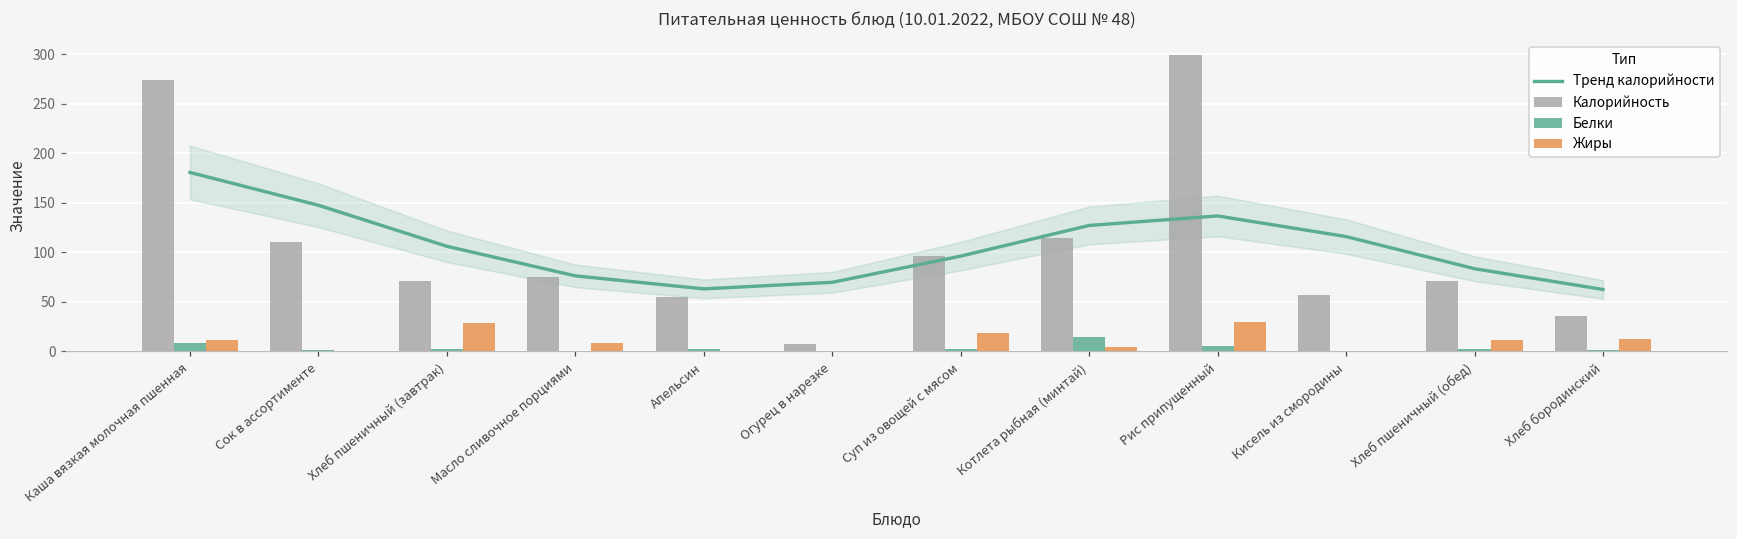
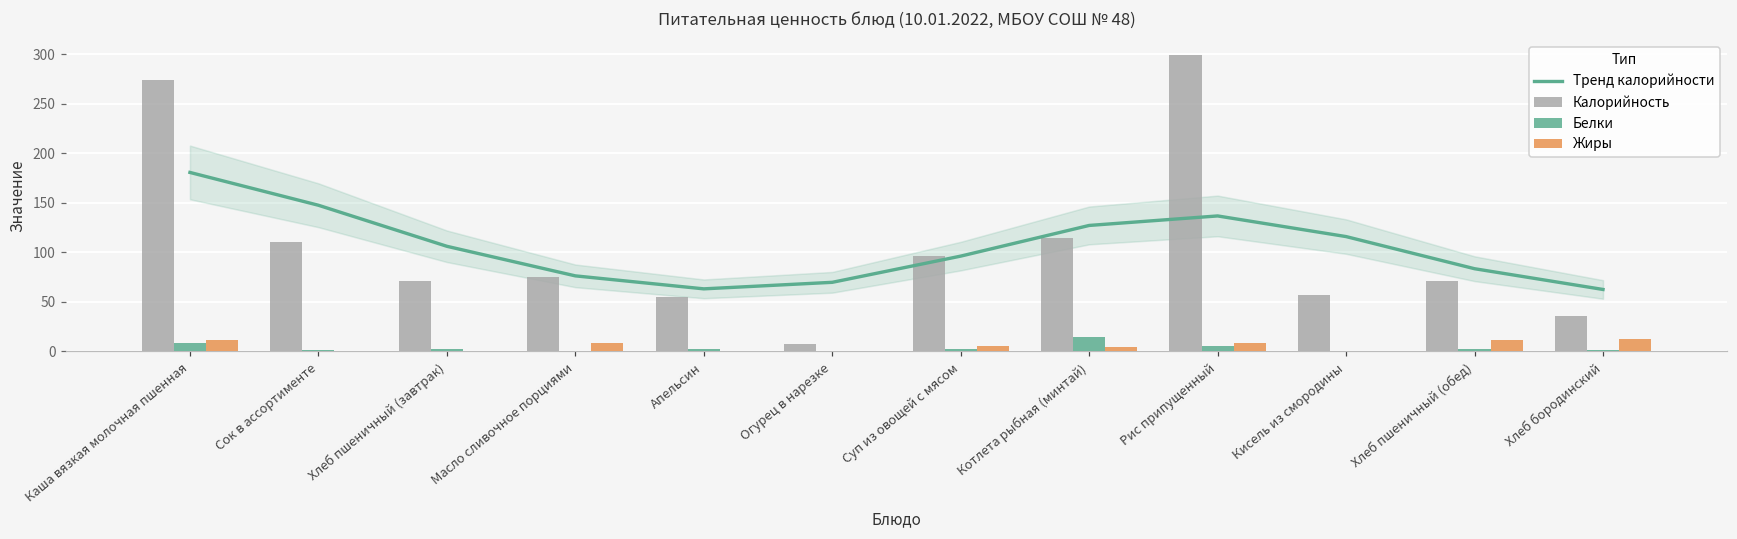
  {
    "Калорийность": {
      "Каша вязкая молочная пшенная": 270,
      "Сок в ассортименте": 110,
      "Хлеб пшеничный (завтрак)": 70,
      "Масло сливочное порциями": 80,
      "Апельсин": 60,
      "Огурец в нарезке": 10,
      "Суп из овощей с мясом": 100,
      "Котлета рыбная (минтай)": 120,
      "Рис припущенный": 300,
      "Кисель из смородины": 60,
      "Хлеб пшеничный (обед)": 70,
      "Хлеб бородинский": 40
    },
    "Жиры": {
      "Каша вязкая молочная пшенная": 10,
      "Сок в ассортименте": 0,
-     "Хлеб пшеничный (завтрак)": 30,
+     "Хлеб пшеничный (завтрак)": 0,
      "Масло сливочное порциями": 10,
      "Апельсин": 0,
      "Огурец в нарезке": 0,
-     "Суп из овощей с мясом": 20,
+     "Суп из овощей с мясом": 10,
      "Котлета рыбная (минтай)": 0,
-     "Рис припущенный": 30,
+     "Рис припущенный": 10,
      "Кисель из смородины": 0,
      "Хлеб пшеничный (обед)": 10,
      "Хлеб бородинский": 10
    }
  }
